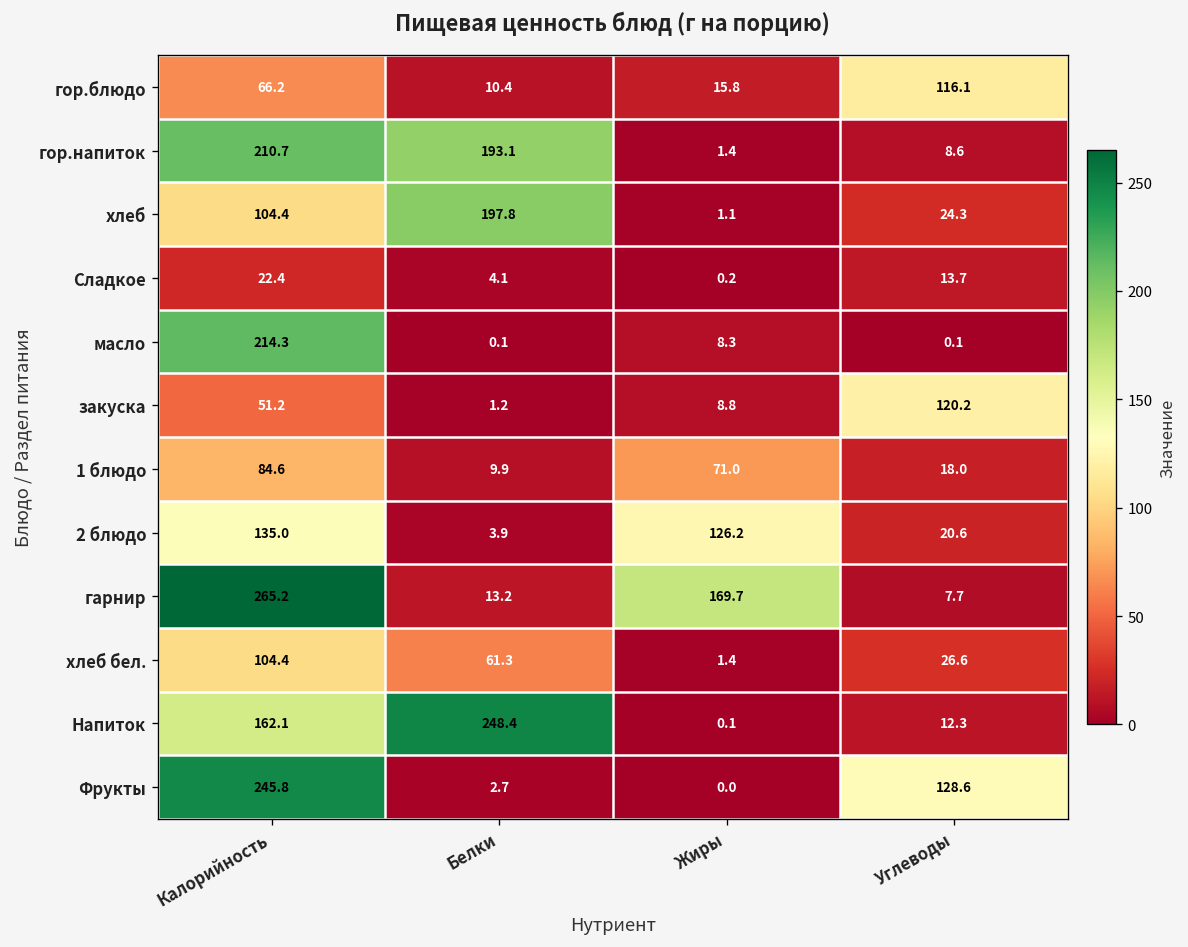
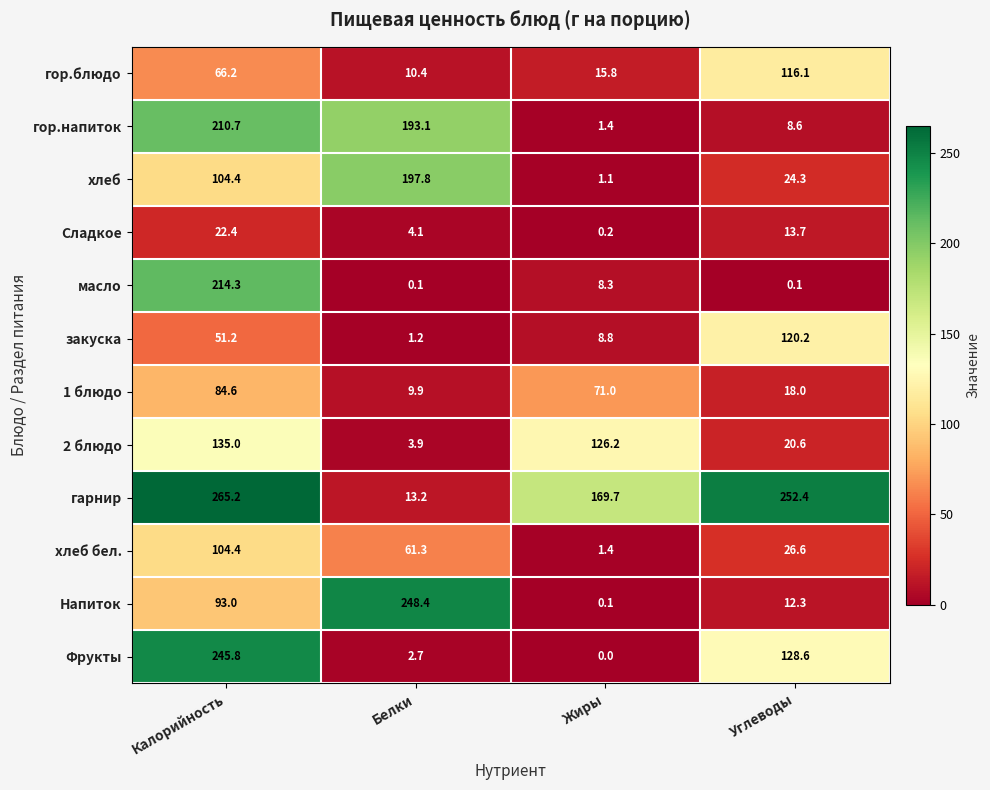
  {
    "гор.блюдо": {
      "Калорийность": 66.2,
      "Белки": 10.4,
      "Жиры": 15.8,
      "Углеводы": 116.1
    },
    "гор.напиток": {
      "Калорийность": 210.7,
      "Белки": 193.1,
      "Жиры": 1.4,
      "Углеводы": 8.6
    },
    "хлеб": {
      "Калорийность": 104.4,
      "Белки": 197.8,
      "Жиры": 1.1,
      "Углеводы": 24.3
    },
    "Сладкое": {
      "Калорийность": 22.4,
      "Белки": 4.1,
      "Жиры": 0.2,
      "Углеводы": 13.7
    },
    "масло": {
      "Калорийность": 214.3,
      "Белки": 0.1,
      "Жиры": 8.3,
      "Углеводы": 0.1
    },
    "закуска": {
      "Калорийность": 51.2,
      "Белки": 1.2,
      "Жиры": 8.8,
      "Углеводы": 120.2
    },
    "1 блюдо": {
      "Калорийность": 84.6,
      "Белки": 9.9,
      "Жиры": 71.0,
      "Углеводы": 18.0
    },
    "2 блюдо": {
      "Калорийность": 135.0,
      "Белки": 3.9,
      "Жиры": 126.2,
      "Углеводы": 20.6
    },
    "гарнир": {
      "Калорийность": 265.2,
      "Белки": 13.2,
      "Жиры": 169.7,
-     "Углеводы": 7.7
+     "Углеводы": 252.4
    },
    "хлеб бел.": {
      "Калорийность": 104.4,
      "Белки": 61.3,
      "Жиры": 1.4,
      "Углеводы": 26.6
    },
    "Напиток": {
-     "Калорийность": 162.1,
+     "Калорийность": 93.0,
      "Белки": 248.4,
      "Жиры": 0.1,
      "Углеводы": 12.3
    },
    "Фрукты": {
      "Калорийность": 245.8,
      "Белки": 2.7,
      "Жиры": 0.0,
      "Углеводы": 128.6
    }
  }
